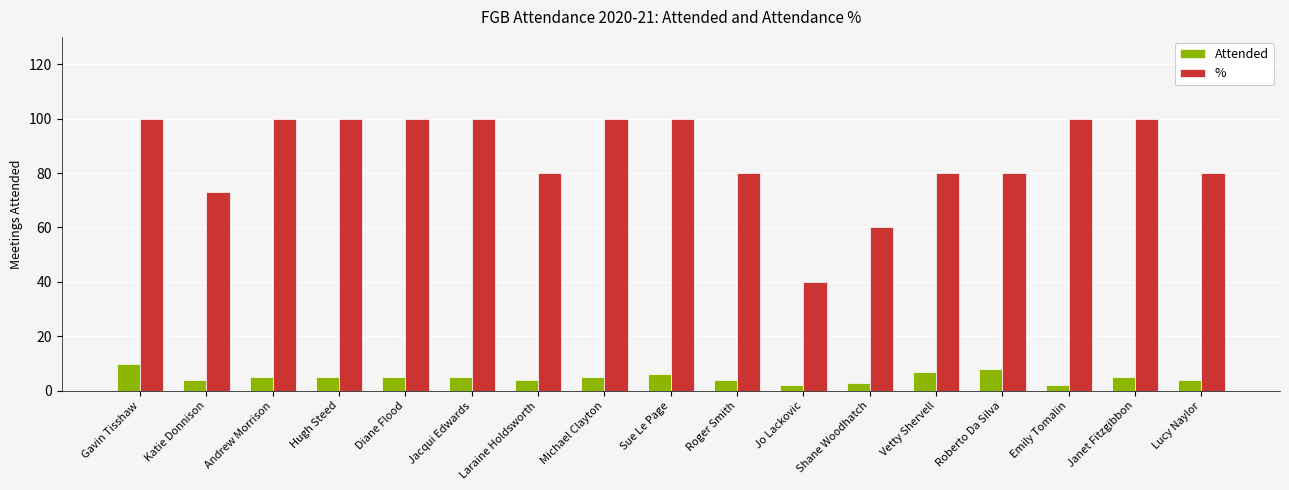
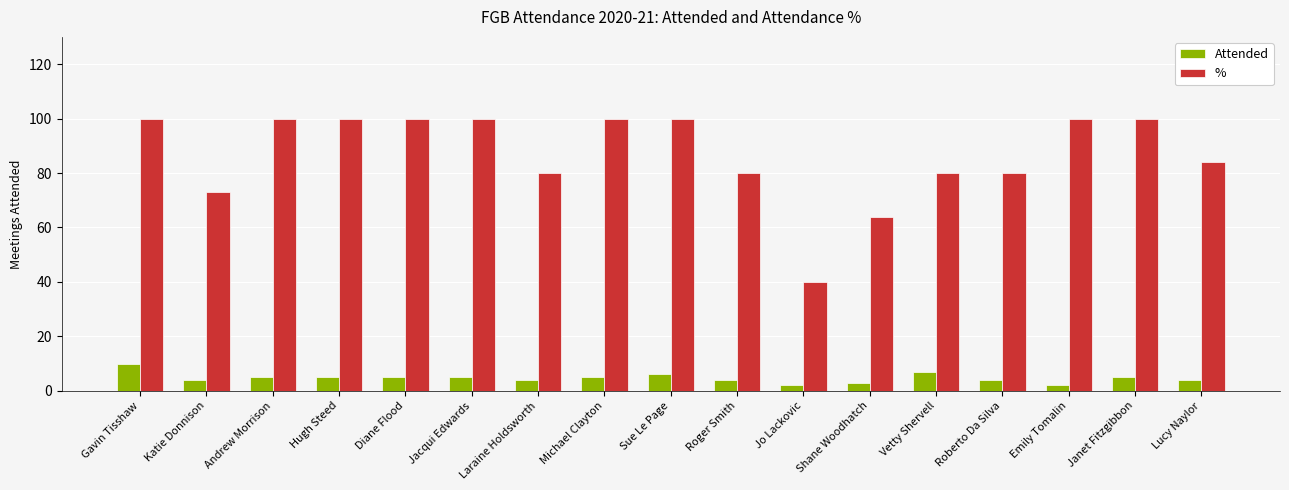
  {
    "Attended": {
      "Gavin Tisshaw": 10,
      "Katie Donnison": 4,
      "Andrew Morrison": 5,
      "Hugh Steed": 5,
      "Diane Flood": 5,
      "Jacqui Edwards": 5,
      "Laraine Holdsworth": 4,
      "Michael Clayton": 5,
      "Sue Le Page": 6,
      "Roger Smith": 4,
      "Jo Lackovic": 2,
      "Shane Woodhatch": 3,
      "Vetty Shervell": 7,
-     "Roberto Da Silva": 8,
+     "Roberto Da Silva": 4,
      "Emily Tomalin": 2,
      "Janet Fitzgibbon": 5,
      "Lucy Naylor": 4
    },
    "%": {
      "Gavin Tisshaw": 100,
      "Katie Donnison": 73,
      "Andrew Morrison": 100,
      "Hugh Steed": 100,
      "Diane Flood": 100,
      "Jacqui Edwards": 100,
      "Laraine Holdsworth": 80,
      "Michael Clayton": 100,
      "Sue Le Page": 100,
      "Roger Smith": 80,
      "Jo Lackovic": 40,
-     "Shane Woodhatch": 60,
+     "Shane Woodhatch": 64,
      "Vetty Shervell": 80,
      "Roberto Da Silva": 80,
      "Emily Tomalin": 100,
      "Janet Fitzgibbon": 100,
-     "Lucy Naylor": 80
+     "Lucy Naylor": 84
    }
  }
